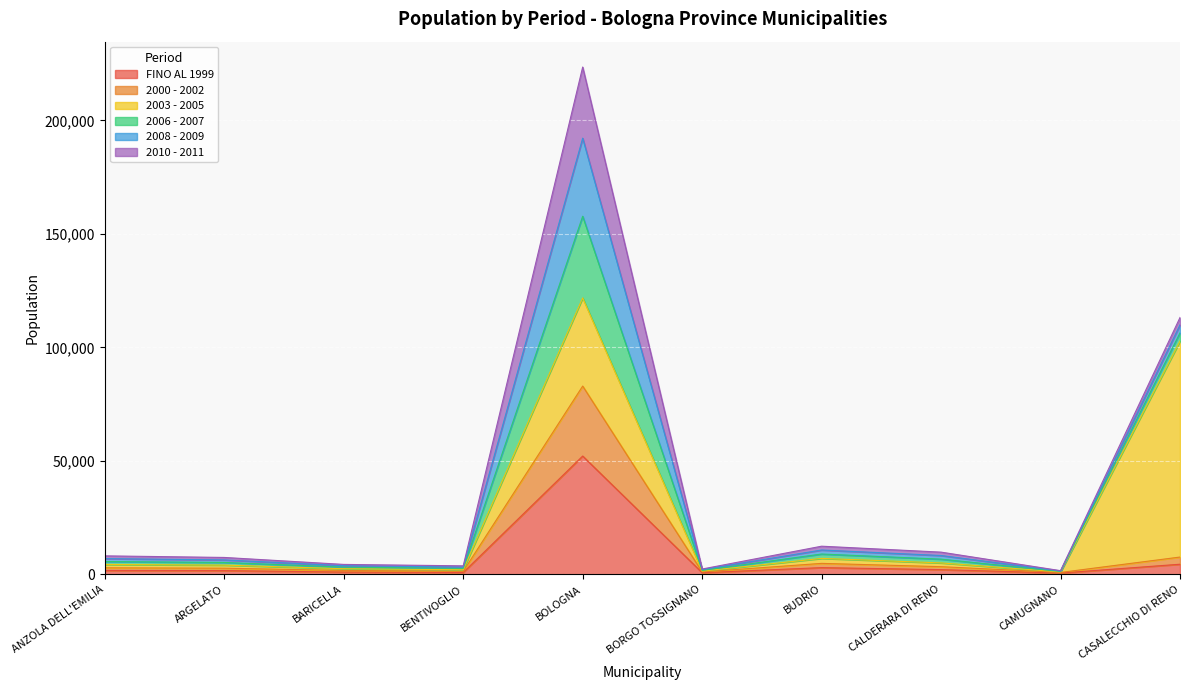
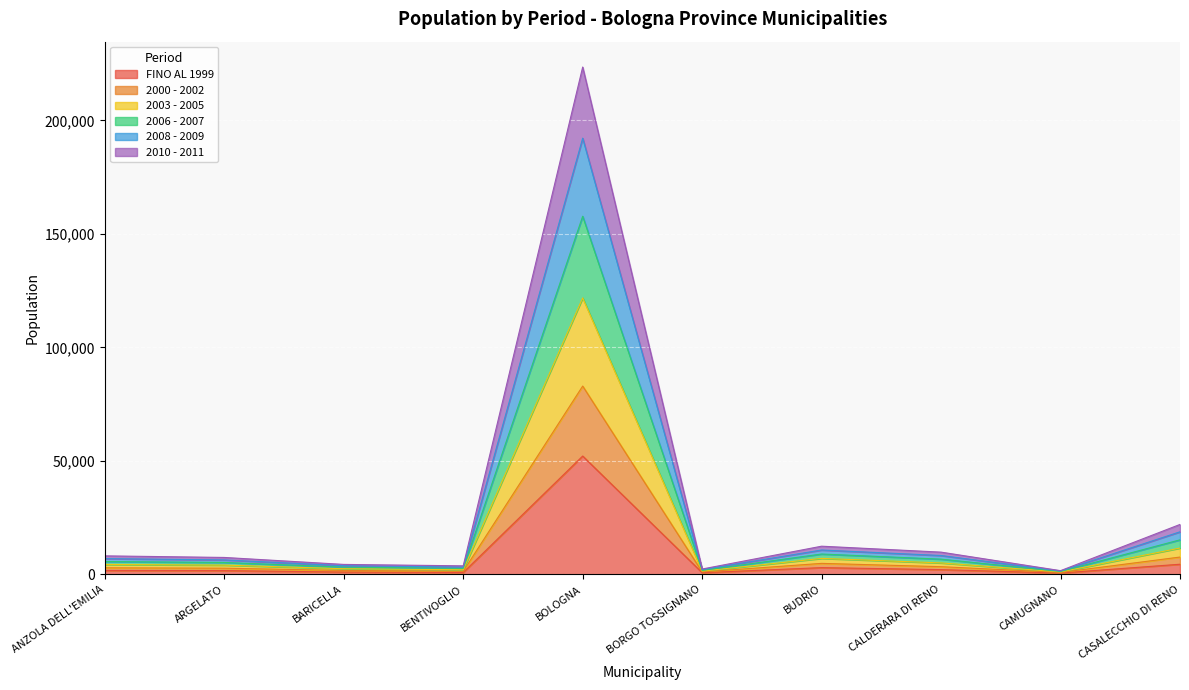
  {
    "2003 - 2005": {
      "ANZOLA DELL'EMILIA": "1,000",
      "ARGELATO": "1,000",
      "BOLOGNA": "39,000",
      "BUDRIO": "2,000",
      "CALDERARA DI RENO": "2,000",
-     "CASALECCHIO DI RENO": "95,000"
+     "CASALECCHIO DI RENO": "4,000"
    },
    "2006 - 2007": {
      "ANZOLA DELL'EMILIA": "1,000",
      "BOLOGNA": "36,000",
      "BUDRIO": "2,000",
      "CALDERARA DI RENO": "2,000",
      "CASALECCHIO DI RENO": "4,000"
    },
    "2008 - 2009": {
      "ANZOLA DELL'EMILIA": "1,000",
      "BOLOGNA": "34,000",
      "BUDRIO": "2,000",
      "CALDERARA DI RENO": "2,000",
      "CASALECCHIO DI RENO": "4,000"
    },
    "2010 - 2011": {
      "ANZOLA DELL'EMILIA": "1,000",
      "BOLOGNA": "31,000",
      "BUDRIO": "2,000",
      "CALDERARA DI RENO": "1,000",
      "CASALECCHIO DI RENO": "3,000"
    }
  }
